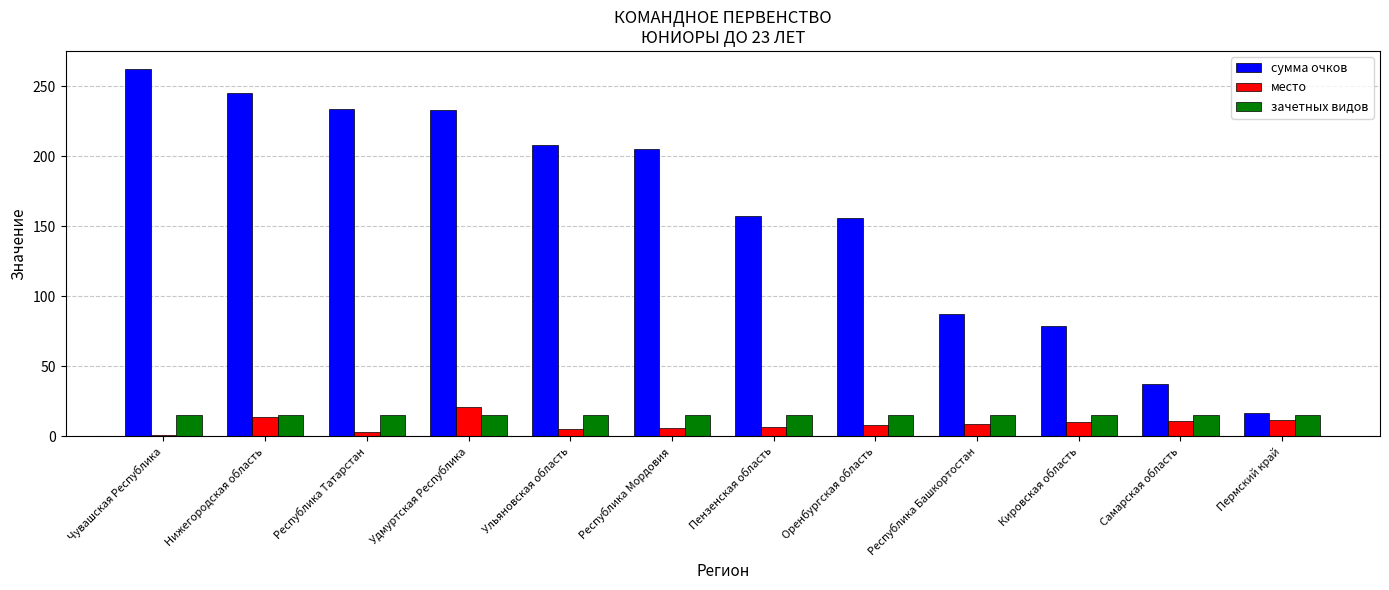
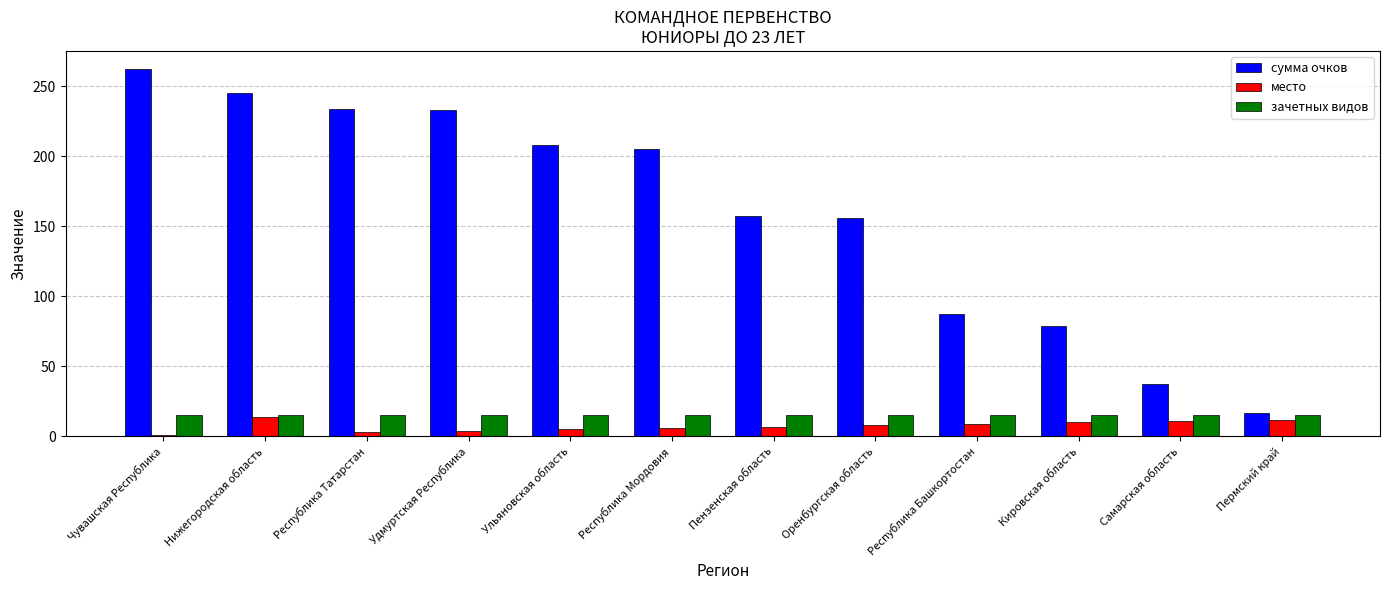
  {
    "сумма очков": {
      "Чувашская Республика": 262,
      "Нижегородская область": 245,
      "Республика Татарстан": 234,
      "Удмуртская Республика": 233,
      "Ульяновская область": 208,
      "Республика Мордовия": 205,
      "Пензенская область": 157,
      "Оренбургская область": 156,
      "Республика Башкортостан": 87,
      "Кировская область": 79,
      "Самарская область": 37,
      "Пермский край": 17
    },
    "место": {
      "Нижегородская область": 14,
      "Республика Татарстан": 3,
-     "Удмуртская Республика": 21,
+     "Удмуртская Республика": 4,
      "Ульяновская область": 5,
      "Республика Мордовия": 6,
      "Пензенская область": 7,
      "Оренбургская область": 8,
      "Республика Башкортостан": 9,
      "Кировская область": 10,
      "Самарская область": 11,
      "Пермский край": 12
    },
    "зачетных видов": {
      "Чувашская Республика": 15,
      "Нижегородская область": 15,
      "Республика Татарстан": 15,
      "Удмуртская Республика": 15,
      "Ульяновская область": 15,
      "Республика Мордовия": 15,
      "Пензенская область": 15,
      "Оренбургская область": 15,
      "Республика Башкортостан": 15,
      "Кировская область": 15,
      "Самарская область": 15,
      "Пермский край": 15
    }
  }
